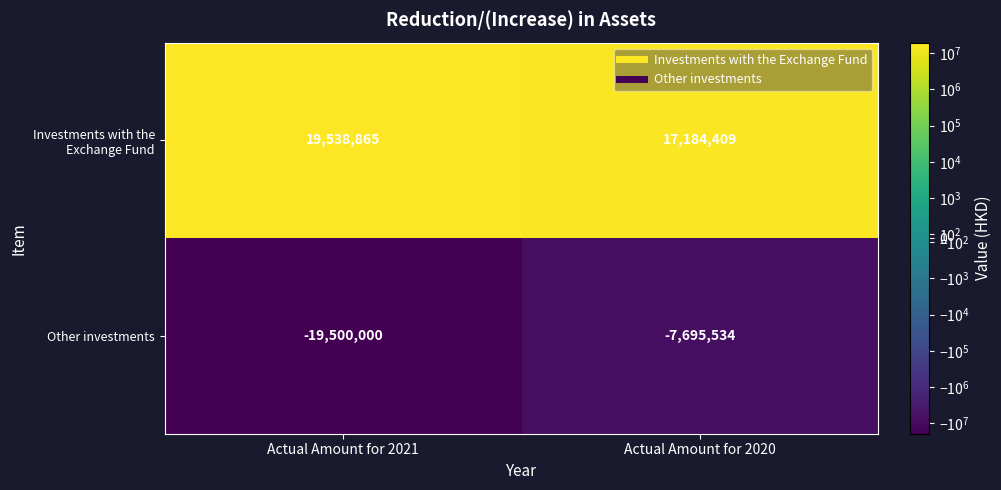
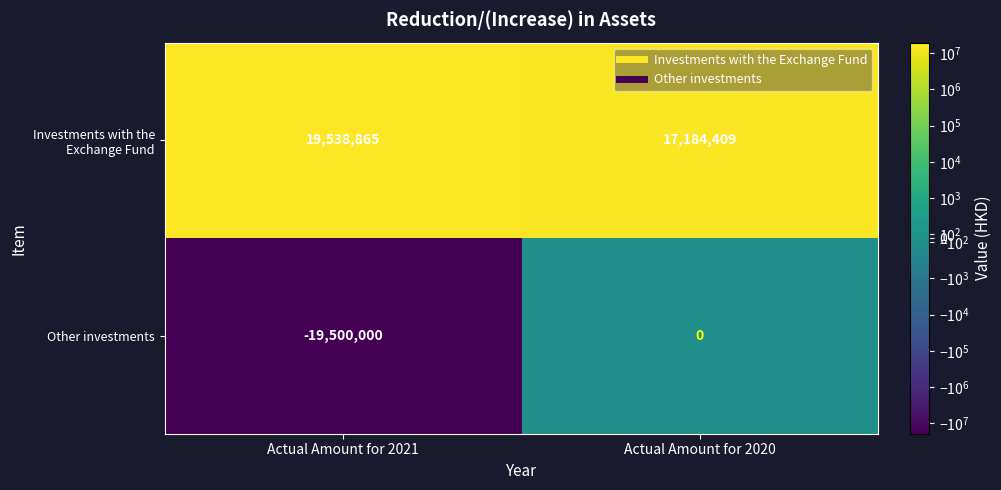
  {
    "Investments with the Exchange Fund": {
      "Actual Amount for 2021": "19,538,865",
      "Actual Amount for 2020": "17,184,409"
    },
    "Other investments": {
      "Actual Amount for 2021": "-19,500,000",
-     "Actual Amount for 2020": "-7,695,534"
+     "Actual Amount for 2020": "0"
    }
  }
